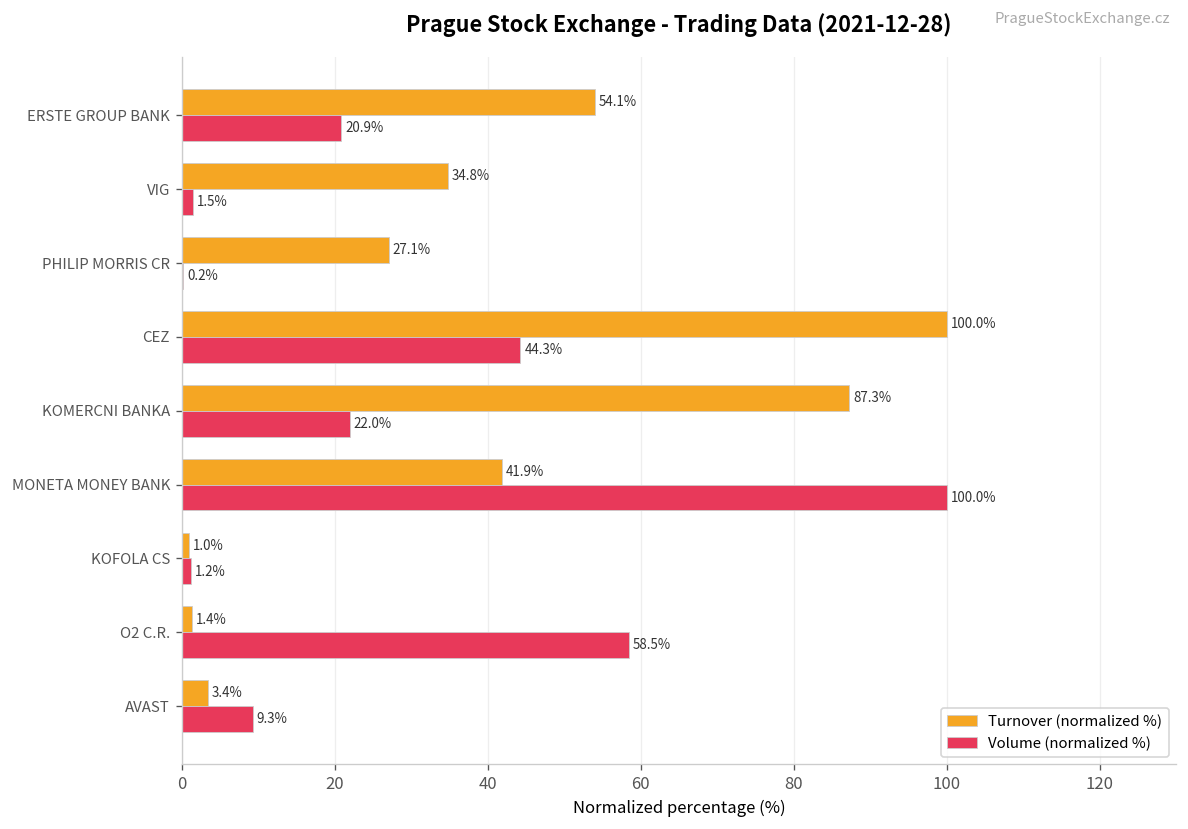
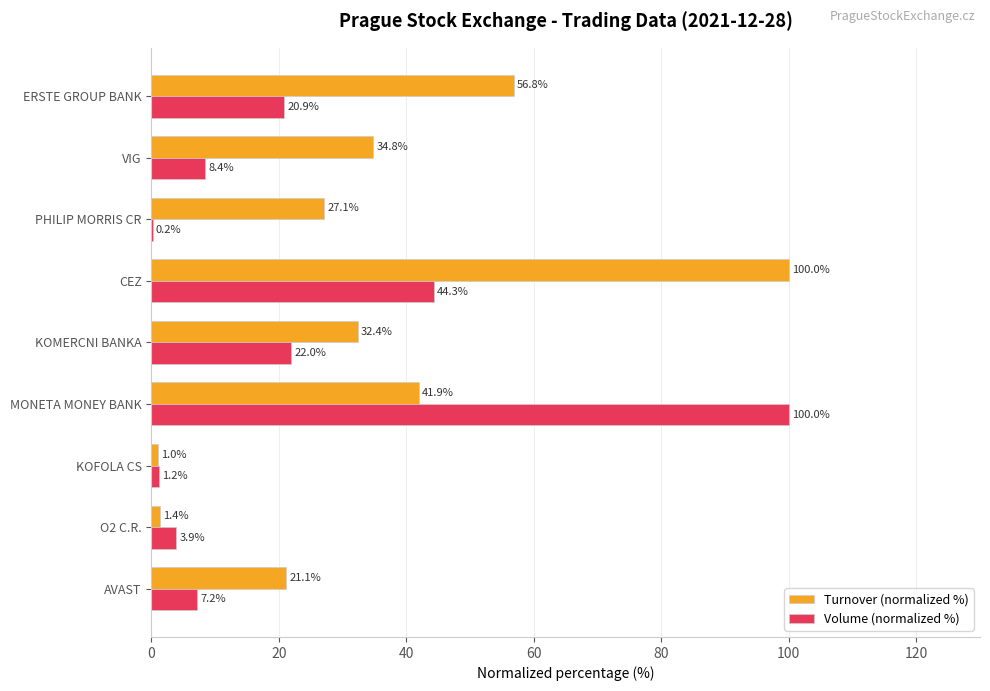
  {
    "Turnover (normalized %)": {
-     "ERSTE GROUP BANK": "54.1%",
+     "ERSTE GROUP BANK": "56.8%",
      "VIG": "34.8%",
      "PHILIP MORRIS CR": "27.1%",
      "CEZ": "100.0%",
-     "KOMERCNI BANKA": "87.3%",
+     "KOMERCNI BANKA": "32.4%",
      "MONETA MONEY BANK": "41.9%",
      "KOFOLA CS": "1.0%",
      "O2 C.R.": "1.4%",
-     "AVAST": "3.4%"
+     "AVAST": "21.1%"
    },
    "Volume (normalized %)": {
      "ERSTE GROUP BANK": "20.9%",
-     "VIG": "1.5%",
+     "VIG": "8.4%",
      "PHILIP MORRIS CR": "0.2%",
      "CEZ": "44.3%",
      "KOMERCNI BANKA": "22.0%",
      "MONETA MONEY BANK": "100.0%",
      "KOFOLA CS": "1.2%",
-     "O2 C.R.": "58.5%",
-     "AVAST": "9.3%"
+     "O2 C.R.": "3.9%",
+     "AVAST": "7.2%"
    }
  }
